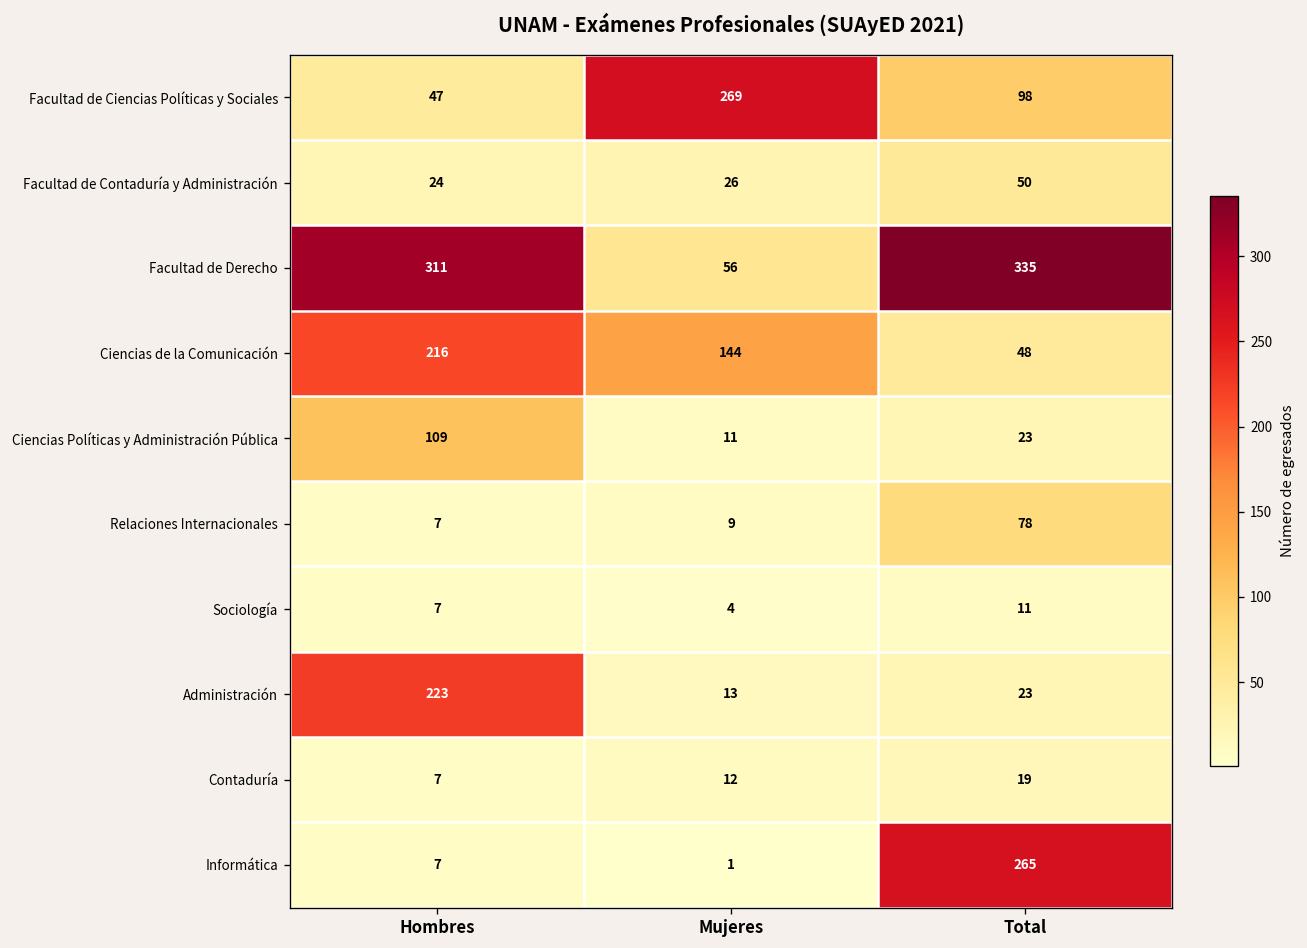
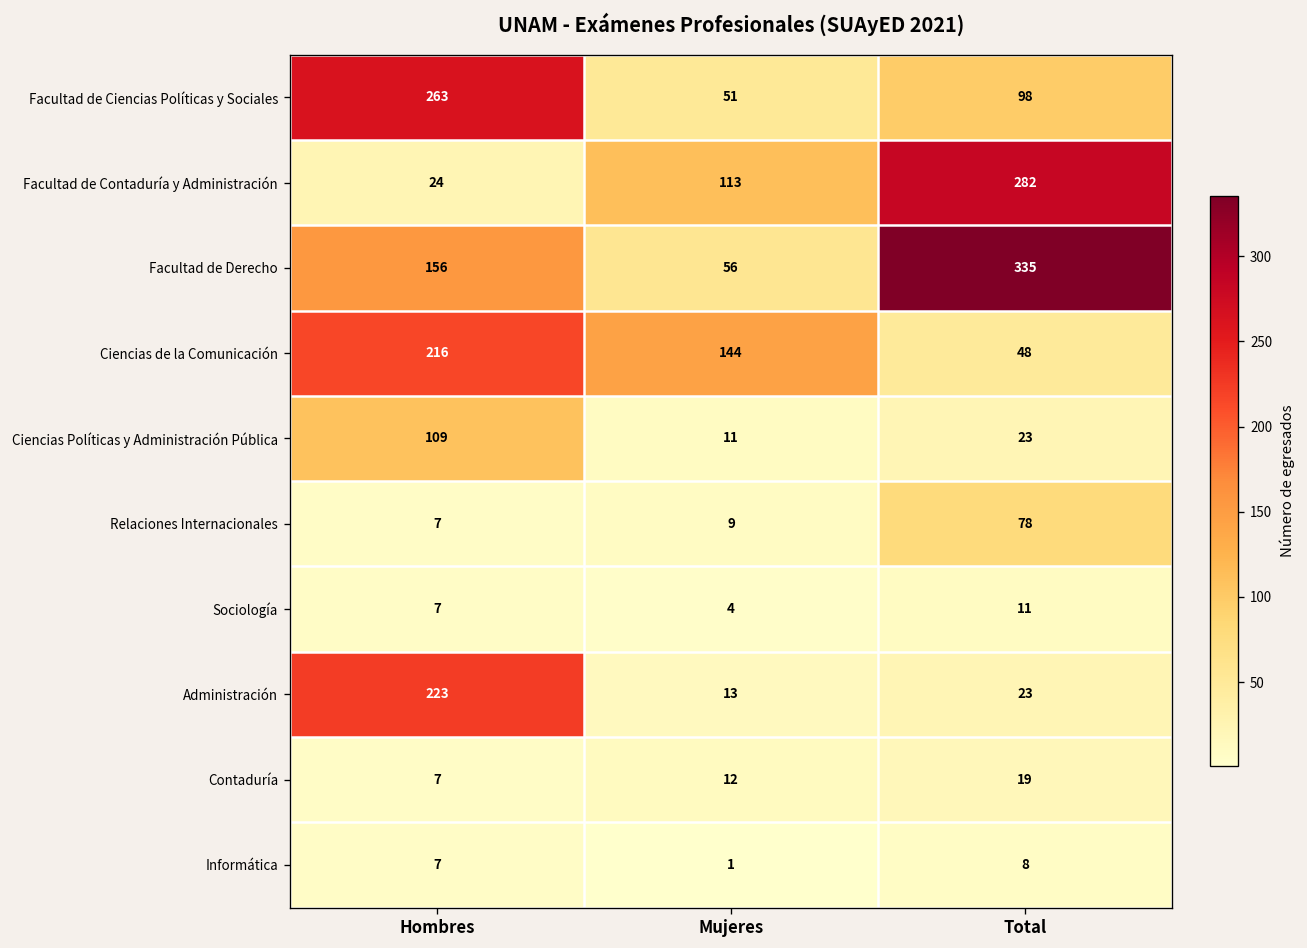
  {
    "Facultad de Ciencias Políticas y Sociales": {
-     "Hombres": 47,
-     "Mujeres": 269,
+     "Hombres": 263,
+     "Mujeres": 51,
      "Total": 98
    },
    "Facultad de Contaduría y Administración": {
      "Hombres": 24,
-     "Mujeres": 26,
-     "Total": 50
+     "Mujeres": 113,
+     "Total": 282
    },
    "Facultad de Derecho": {
-     "Hombres": 311,
+     "Hombres": 156,
      "Mujeres": 56,
      "Total": 335
    },
    "Ciencias de la Comunicación": {
      "Hombres": 216,
      "Mujeres": 144,
      "Total": 48
    },
    "Ciencias Políticas y Administración Pública": {
      "Hombres": 109,
      "Mujeres": 11,
      "Total": 23
    },
    "Relaciones Internacionales": {
      "Hombres": 7,
      "Mujeres": 9,
      "Total": 78
    },
    "Sociología": {
      "Hombres": 7,
      "Mujeres": 4,
      "Total": 11
    },
    "Administración": {
      "Hombres": 223,
      "Mujeres": 13,
      "Total": 23
    },
    "Contaduría": {
      "Hombres": 7,
      "Mujeres": 12,
      "Total": 19
    },
    "Informática": {
      "Hombres": 7,
      "Mujeres": 1,
-     "Total": 265
+     "Total": 8
    }
  }
